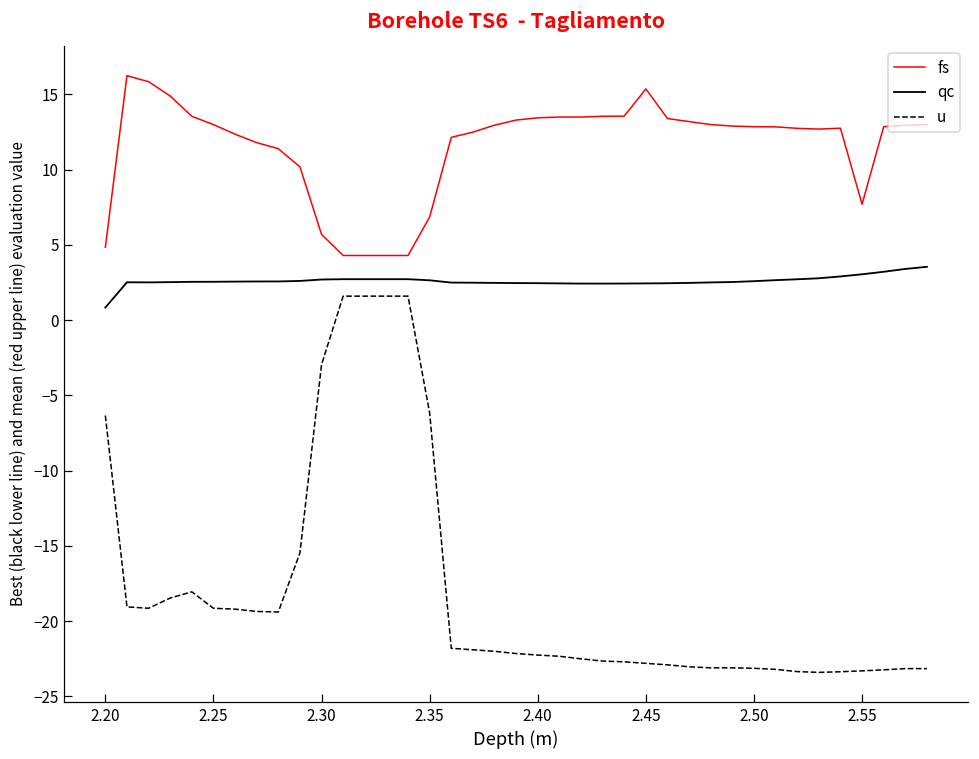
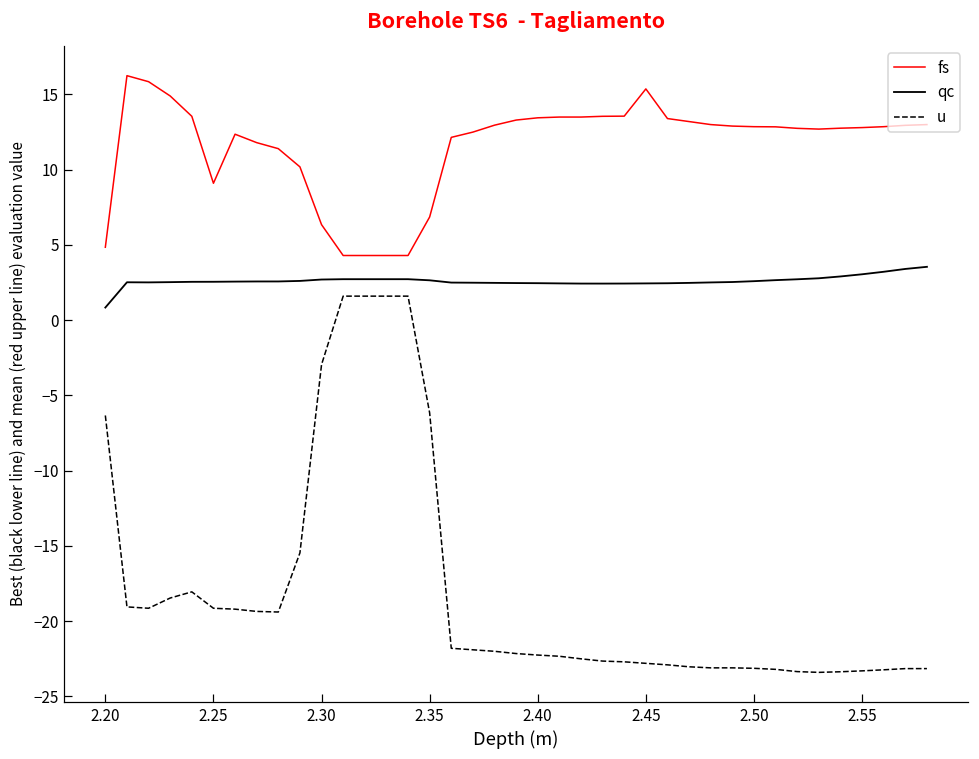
  {
    "fs": {
      "2.20": 4.9,
-     "2.25": 13.0,
-     "2.30": 5.7,
+     "2.25": 9.1,
+     "2.30": 6.4,
      "2.35": 6.9,
      "2.40": 13.5,
      "2.45": 15.4,
      "2.50": 12.9,
-     "2.55": 7.7
+     "2.55": 12.8
    }
  }
